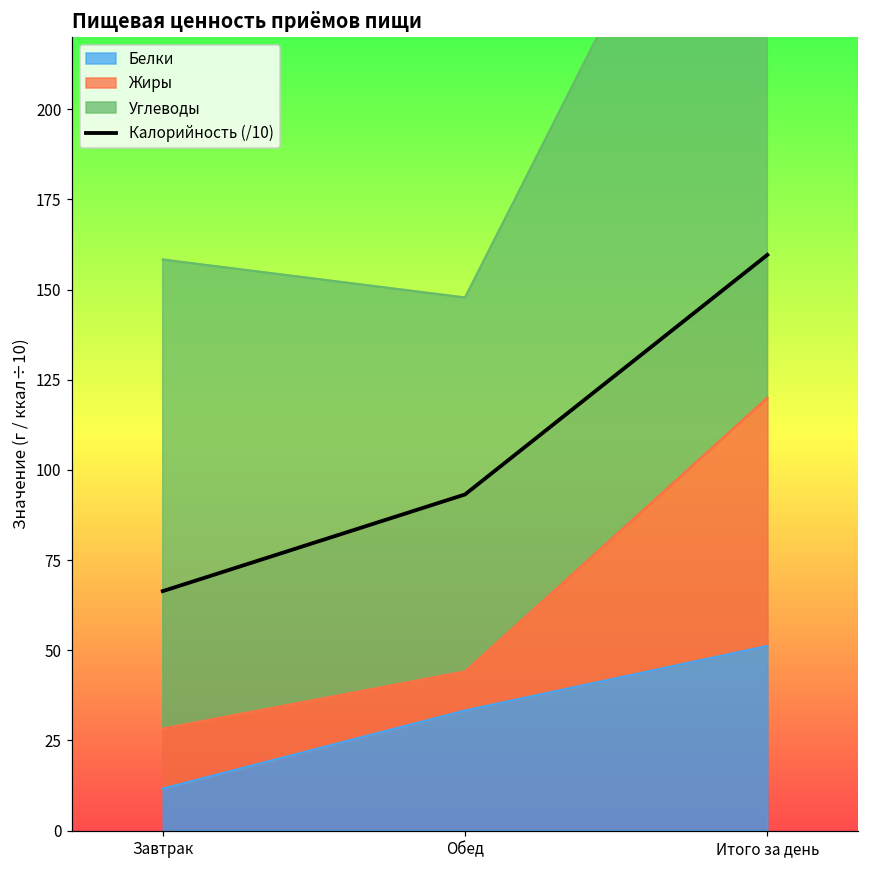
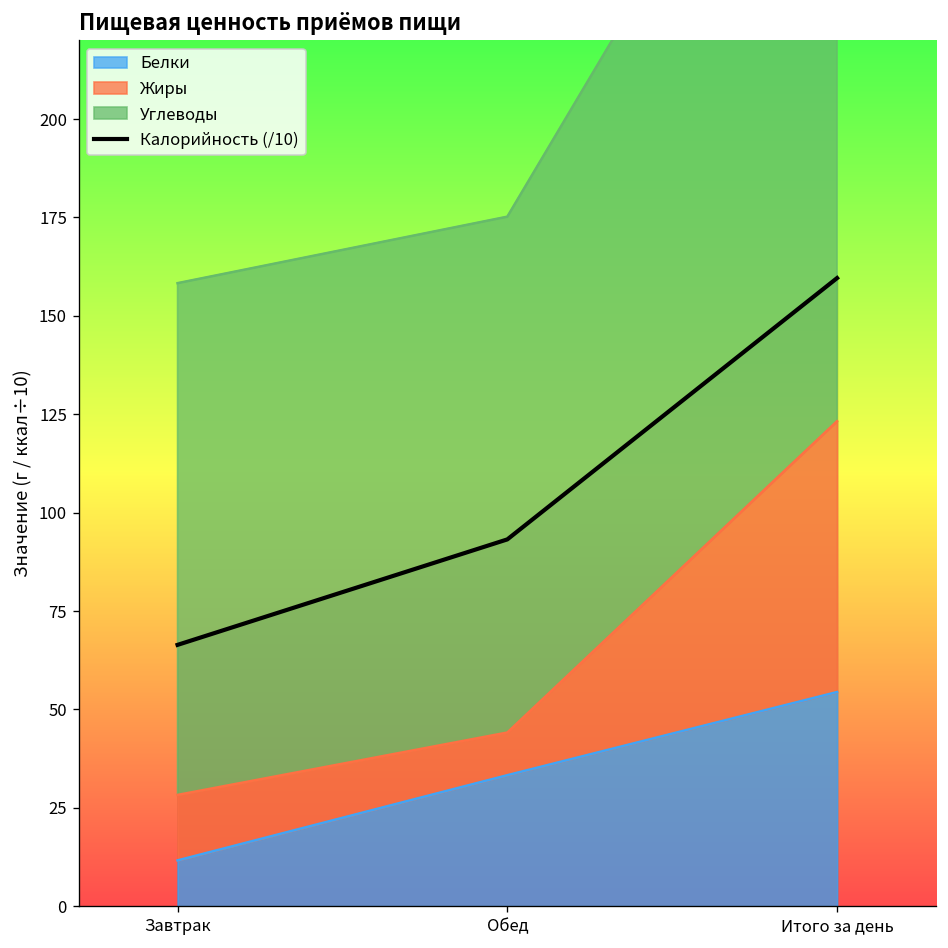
  {
    "Белки": {
      "Завтрак": 12,
      "Обед": 33,
-     "Итого за день": 51
+     "Итого за день": 54
    },
    "Жиры": {
      "Завтрак": 28,
      "Обед": 44
    },
    "Углеводы": {
      "Завтрак": 130,
-     "Обед": 104
+     "Обед": 131
    },
    "Калорийность (/10)": {
      "Завтрак": 66,
      "Обед": 93,
      "Итого за день": 160
    }
  }
